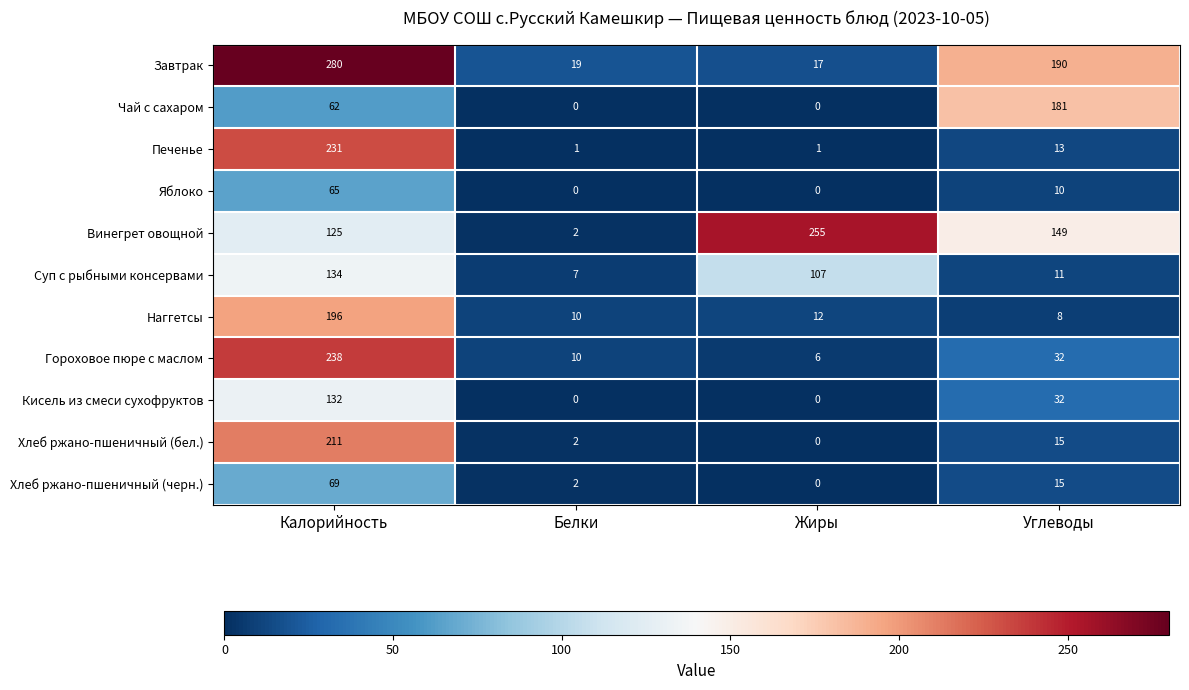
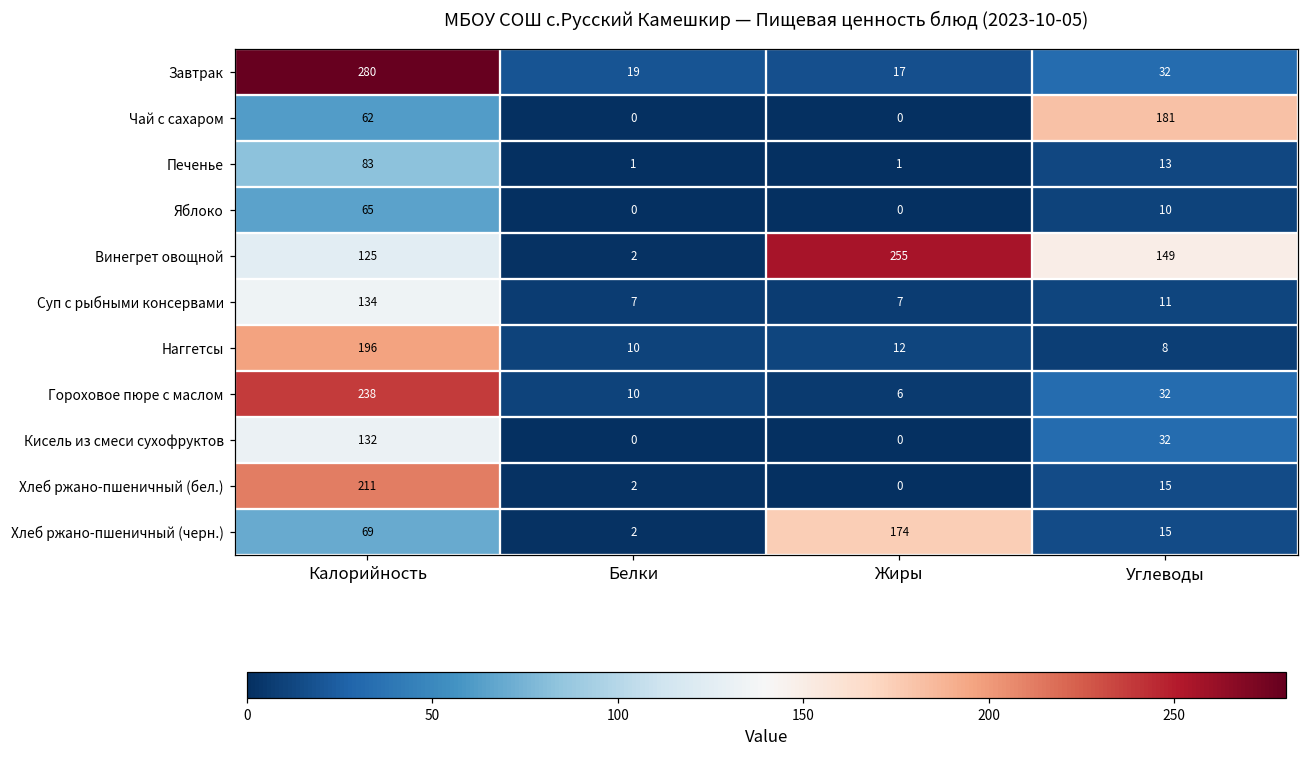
  {
    "Завтрак": {
      "Калорийность": 280,
      "Белки": 19,
      "Жиры": 17,
-     "Углеводы": 190
+     "Углеводы": 32
    },
    "Чай с сахаром": {
      "Калорийность": 62,
      "Белки": 0,
      "Жиры": 0,
      "Углеводы": 181
    },
    "Печенье": {
-     "Калорийность": 231,
+     "Калорийность": 83,
      "Белки": 1,
      "Жиры": 1,
      "Углеводы": 13
    },
    "Яблоко": {
      "Калорийность": 65,
      "Белки": 0,
      "Жиры": 0,
      "Углеводы": 10
    },
    "Винегрет овощной": {
      "Калорийность": 125,
      "Белки": 2,
      "Жиры": 255,
      "Углеводы": 149
    },
    "Суп с рыбными консервами": {
      "Калорийность": 134,
      "Белки": 7,
-     "Жиры": 107,
+     "Жиры": 7,
      "Углеводы": 11
    },
    "Наггетсы": {
      "Калорийность": 196,
      "Белки": 10,
      "Жиры": 12,
      "Углеводы": 8
    },
    "Гороховое пюре с маслом": {
      "Калорийность": 238,
      "Белки": 10,
      "Жиры": 6,
      "Углеводы": 32
    },
    "Кисель из смеси сухофруктов": {
      "Калорийность": 132,
      "Белки": 0,
      "Жиры": 0,
      "Углеводы": 32
    },
    "Хлеб ржано-пшеничный (бел.)": {
      "Калорийность": 211,
      "Белки": 2,
      "Жиры": 0,
      "Углеводы": 15
    },
    "Хлеб ржано-пшеничный (черн.)": {
      "Калорийность": 69,
      "Белки": 2,
-     "Жиры": 0,
+     "Жиры": 174,
      "Углеводы": 15
    }
  }
